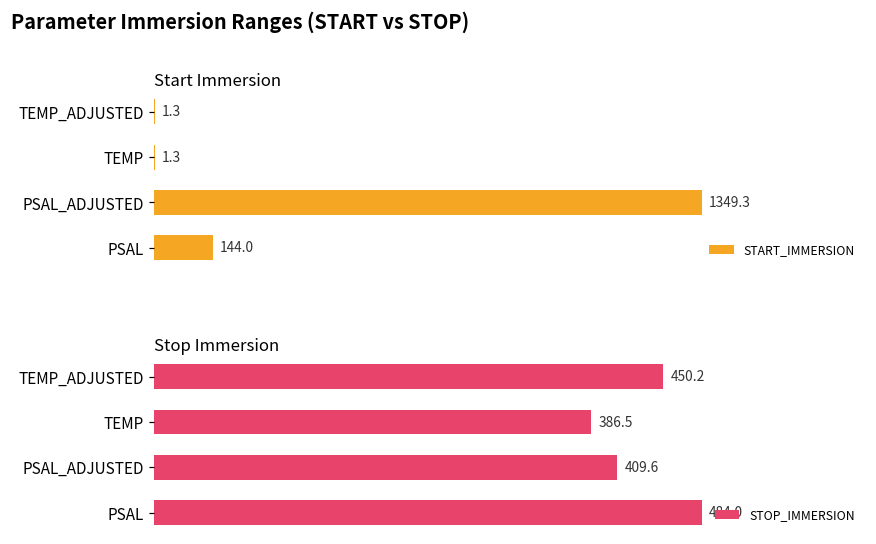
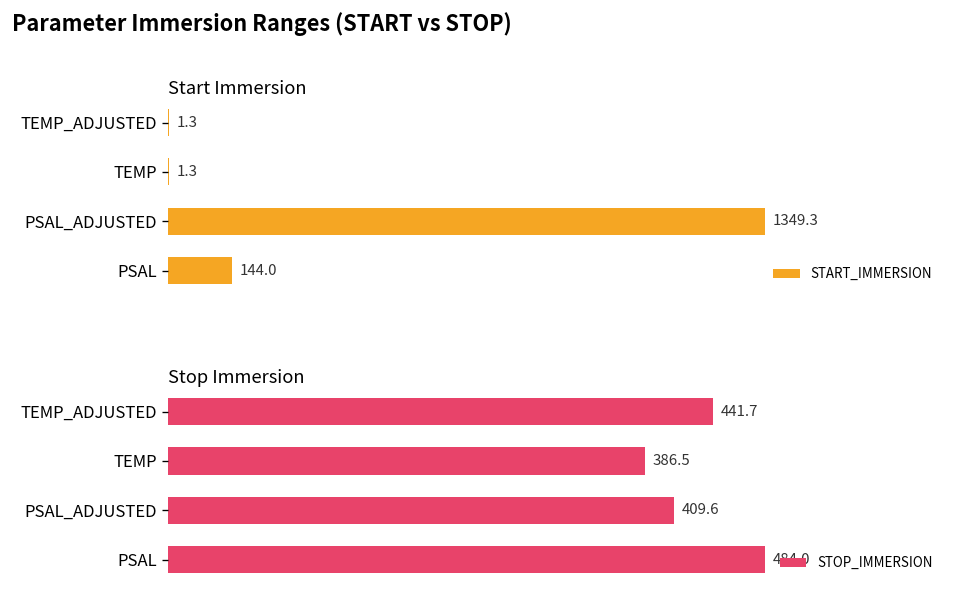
  {
    "Start Immersion": {
      "TEMP_ADJUSTED": 1.3,
      "TEMP": 1.3,
      "PSAL_ADJUSTED": 1349.3,
      "PSAL": 144.0
    },
    "Stop Immersion": {
-     "TEMP_ADJUSTED": 450.2,
+     "TEMP_ADJUSTED": 441.7,
      "TEMP": 386.5,
      "PSAL_ADJUSTED": 409.6,
      "PSAL": 484.0
    }
  }
